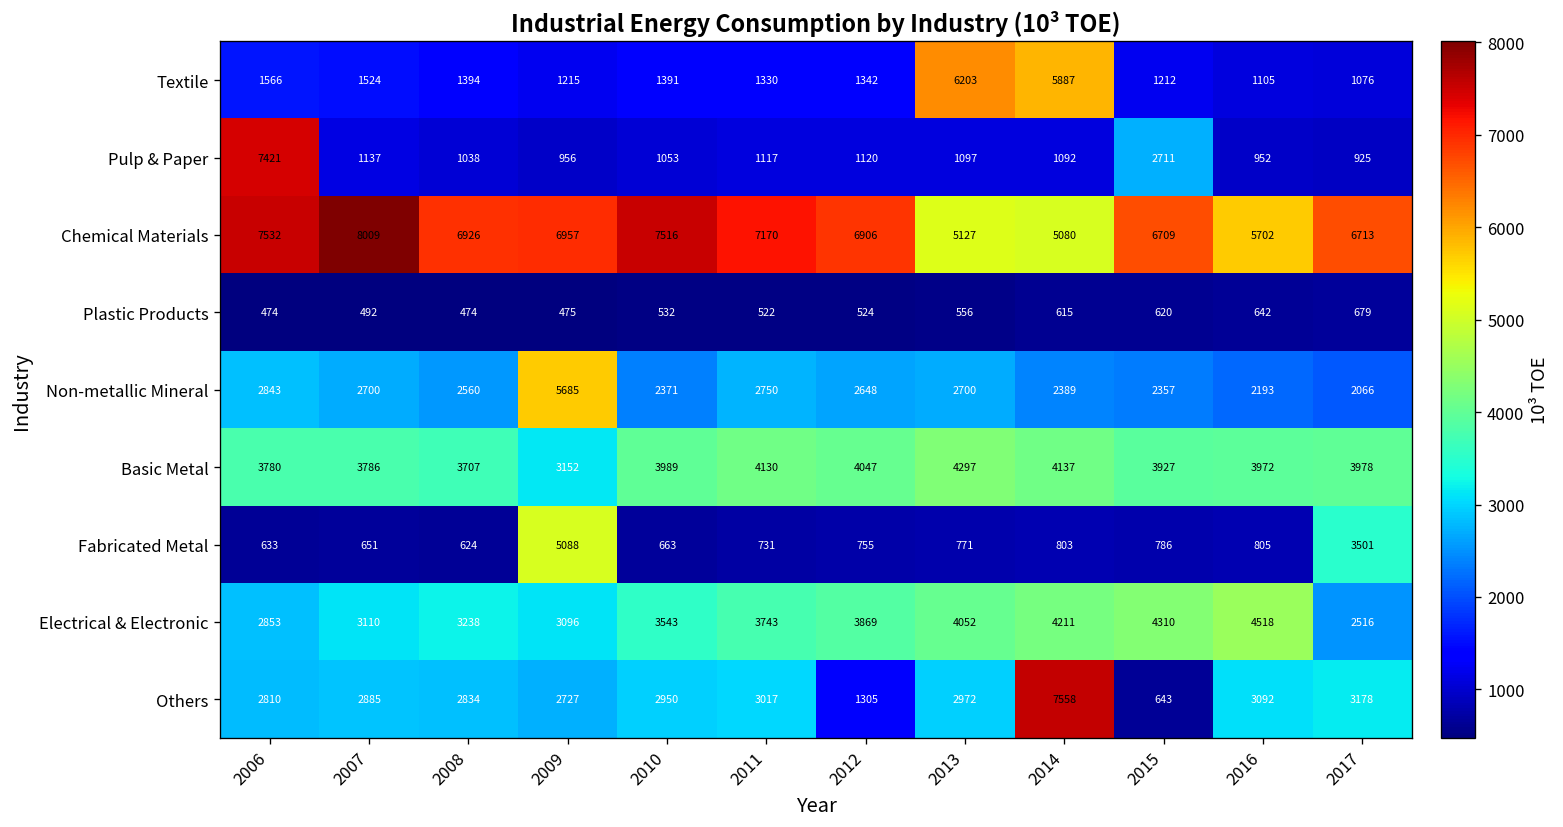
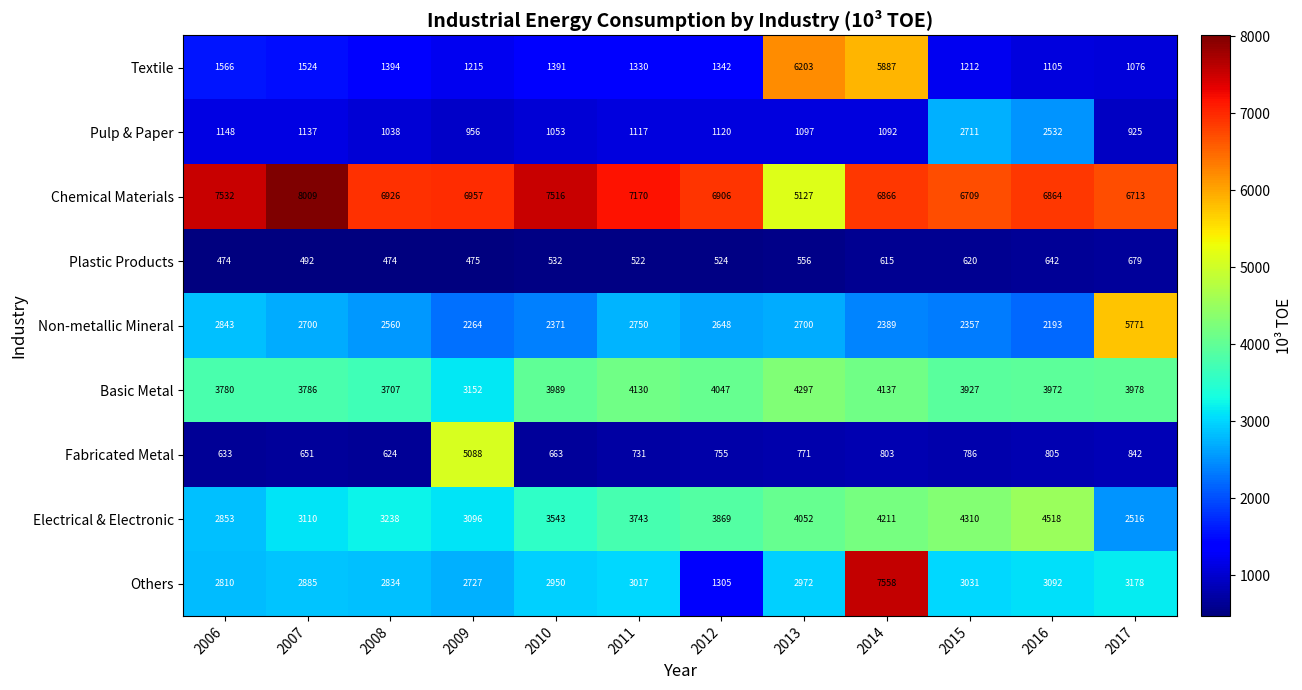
  {
    "Textile": {
      "2006": 1566,
      "2007": 1524,
      "2008": 1394,
      "2009": 1215,
      "2010": 1391,
      "2011": 1330,
      "2012": 1342,
      "2013": 6203,
      "2014": 5887,
      "2015": 1212,
      "2016": 1105,
      "2017": 1076
    },
    "Pulp & Paper": {
-     "2006": 7421,
+     "2006": 1148,
      "2007": 1137,
      "2008": 1038,
      "2009": 956,
      "2010": 1053,
      "2011": 1117,
      "2012": 1120,
      "2013": 1097,
      "2014": 1092,
      "2015": 2711,
-     "2016": 952,
+     "2016": 2532,
      "2017": 925
    },
    "Chemical Materials": {
      "2006": 7532,
      "2007": 8009,
      "2008": 6926,
      "2009": 6957,
      "2010": 7516,
      "2011": 7170,
      "2012": 6906,
      "2013": 5127,
-     "2014": 5080,
+     "2014": 6866,
      "2015": 6709,
-     "2016": 5702,
+     "2016": 6864,
      "2017": 6713
    },
    "Plastic Products": {
      "2006": 474,
      "2007": 492,
      "2008": 474,
      "2009": 475,
      "2010": 532,
      "2011": 522,
      "2012": 524,
      "2013": 556,
      "2014": 615,
      "2015": 620,
      "2016": 642,
      "2017": 679
    },
    "Non-metallic Mineral": {
      "2006": 2843,
      "2007": 2700,
      "2008": 2560,
-     "2009": 5685,
+     "2009": 2264,
      "2010": 2371,
      "2011": 2750,
      "2012": 2648,
      "2013": 2700,
      "2014": 2389,
      "2015": 2357,
      "2016": 2193,
-     "2017": 2066
+     "2017": 5771
    },
    "Basic Metal": {
      "2006": 3780,
      "2007": 3786,
      "2008": 3707,
      "2009": 3152,
      "2010": 3989,
      "2011": 4130,
      "2012": 4047,
      "2013": 4297,
      "2014": 4137,
      "2015": 3927,
      "2016": 3972,
      "2017": 3978
    },
    "Fabricated Metal": {
      "2006": 633,
      "2007": 651,
      "2008": 624,
      "2009": 5088,
      "2010": 663,
      "2011": 731,
      "2012": 755,
      "2013": 771,
      "2014": 803,
      "2015": 786,
      "2016": 805,
-     "2017": 3501
+     "2017": 842
    },
    "Electrical & Electronic": {
      "2006": 2853,
      "2007": 3110,
      "2008": 3238,
      "2009": 3096,
      "2010": 3543,
      "2011": 3743,
      "2012": 3869,
      "2013": 4052,
      "2014": 4211,
      "2015": 4310,
      "2016": 4518,
      "2017": 2516
    },
    "Others": {
      "2006": 2810,
      "2007": 2885,
      "2008": 2834,
      "2009": 2727,
      "2010": 2950,
      "2011": 3017,
      "2012": 1305,
      "2013": 2972,
      "2014": 7558,
-     "2015": 643,
+     "2015": 3031,
      "2016": 3092,
      "2017": 3178
    }
  }
